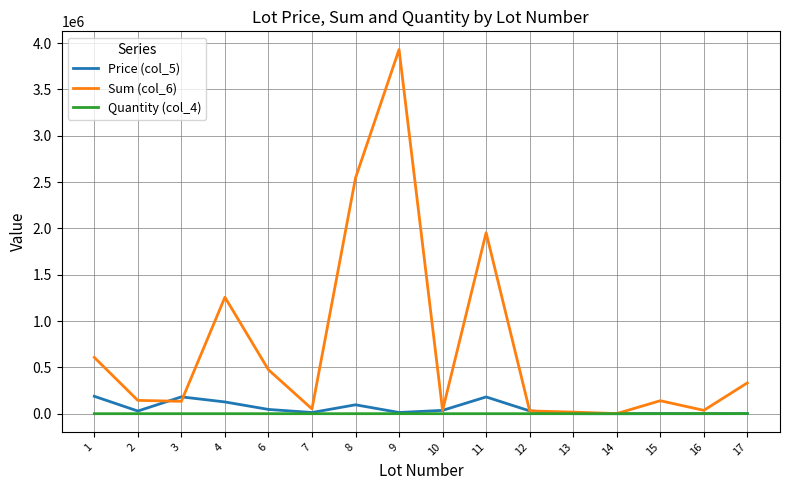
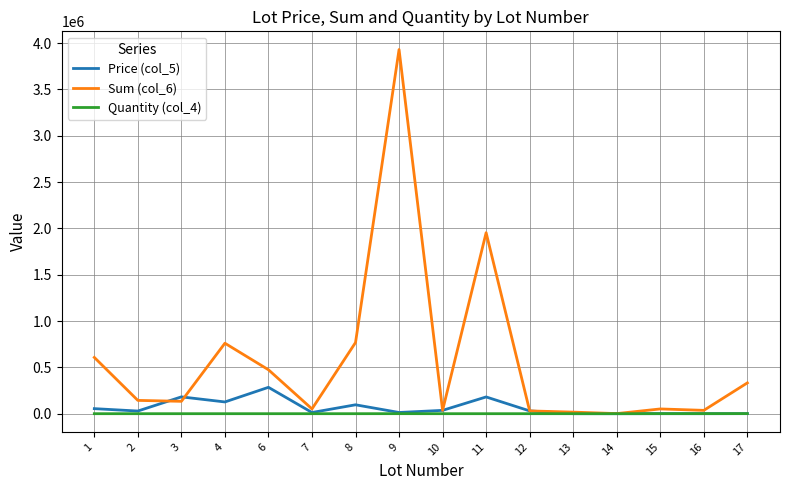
  {
    "Price (col_5)": {
-     "1": 200000,
+     "1": 100000,
      "2": 0,
      "3": 200000,
      "4": 100000,
-     "6": 0,
+     "6": 300000,
      "8": 100000,
      "11": 200000
    },
    "Sum (col_6)": {
      "1": 600000,
      "2": 100000,
      "3": 100000,
-     "4": 1300000,
+     "4": 800000,
      "6": 500000,
      "7": 100000,
-     "8": 2500000,
+     "8": 800000,
      "9": 3900000,
      "11": 2000000,
-     "15": 140000,
+     "15": 50000,
      "16": 0,
      "17": 300000
    },
    "Quantity (col_4)": {
      "1": 0,
      "2": 0,
      "3": 0,
      "4": 0,
      "6": 0,
      "8": 0,
      "10": 0,
      "11": 0,
      "12": 0
    }
  }
